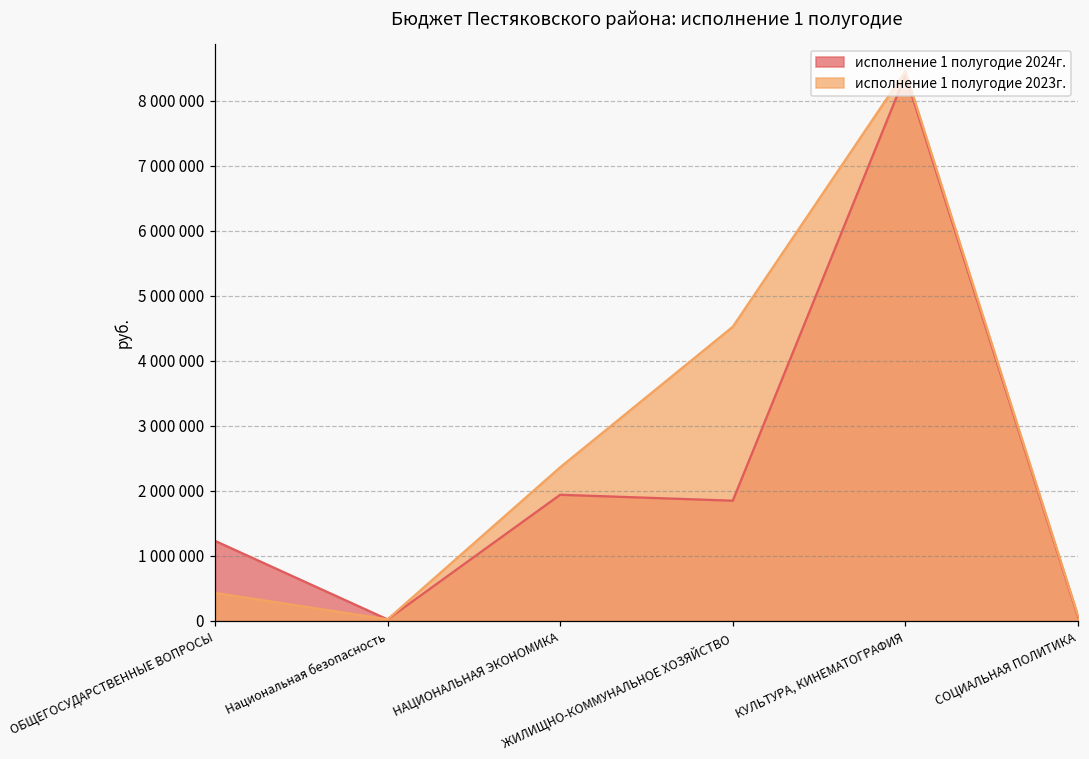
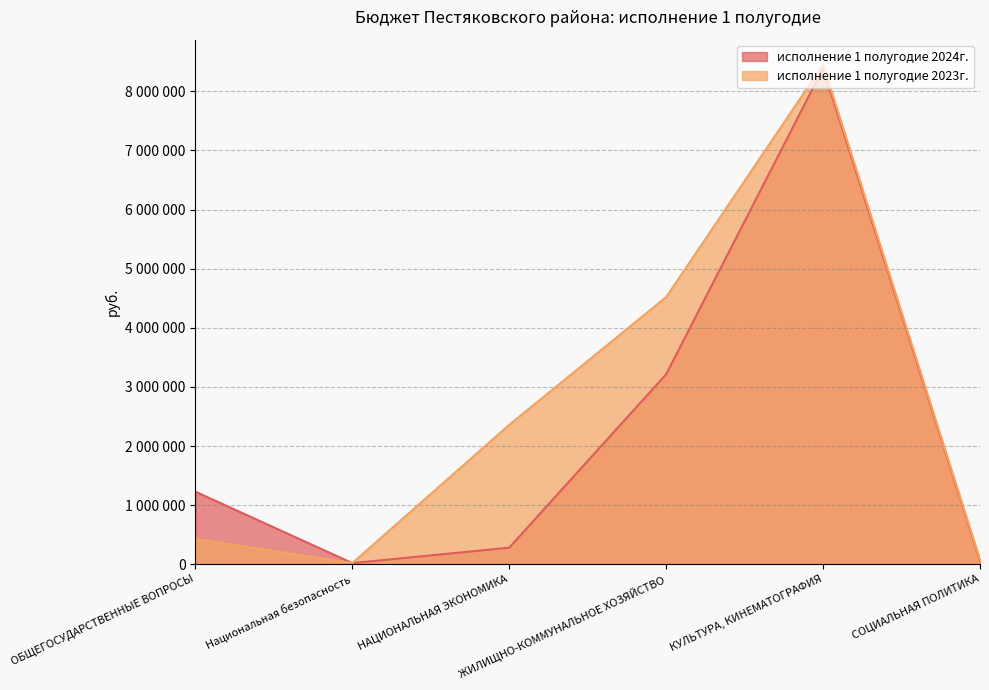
  {
    "исполнение 1 полугодие 2024г.": {
      "ОБЩЕГОСУДАРСТВЕННЫЕ ВОПРОСЫ": 1200000,
-     "НАЦИОНАЛЬНАЯ ЭКОНОМИКА": 1900000,
-     "ЖИЛИЩНО-КОММУНАЛЬНОЕ ХОЗЯЙСТВО": 1800000
+     "НАЦИОНАЛЬНАЯ ЭКОНОМИКА": 300000,
+     "ЖИЛИЩНО-КОММУНАЛЬНОЕ ХОЗЯЙСТВО": 3200000
    },
    "исполнение 1 полугодие 2023г.": {
      "ОБЩЕГОСУДАРСТВЕННЫЕ ВОПРОСЫ": 400000,
      "НАЦИОНАЛЬНАЯ ЭКОНОМИКА": 2400000,
      "ЖИЛИЩНО-КОММУНАЛЬНОЕ ХОЗЯЙСТВО": 4500000
    }
  }
